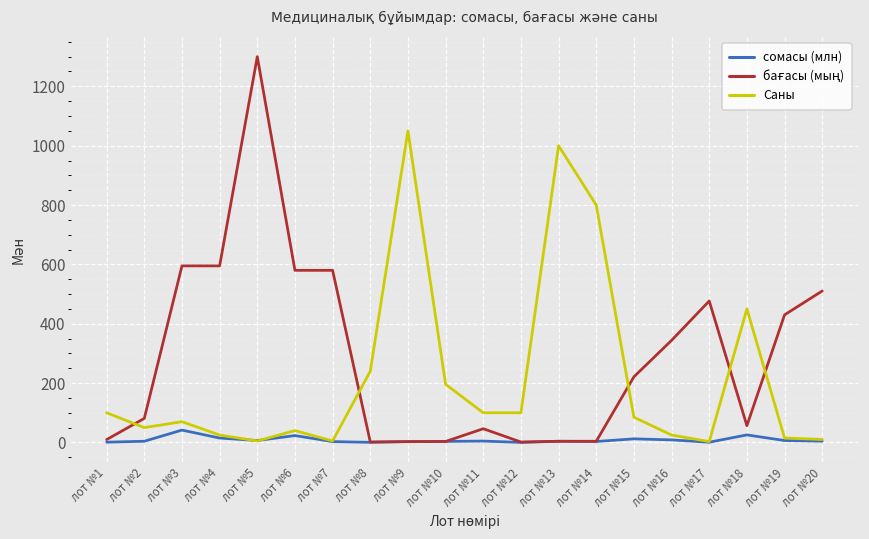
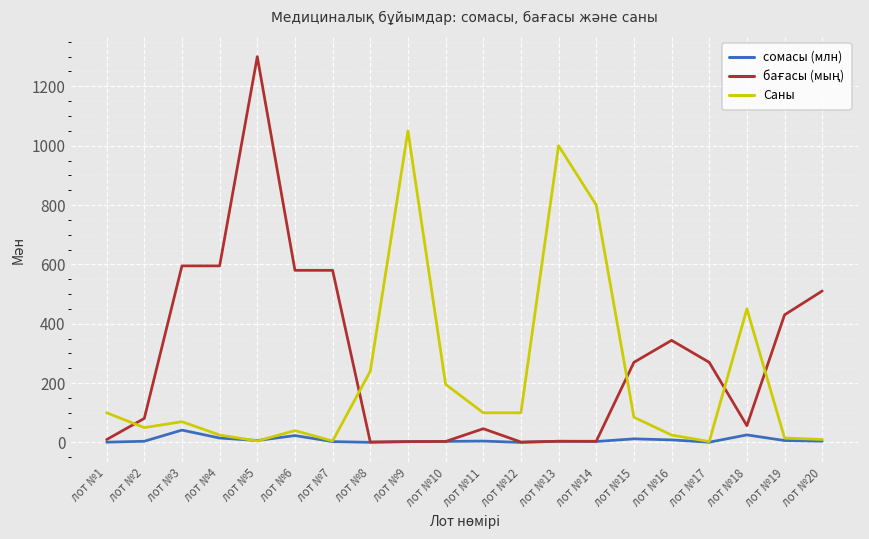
  {
    "сомасы (млн)": {
      "лот №2": 0,
      "лот №3": 40,
      "лот №4": 10,
      "лот №6": 20,
      "лот №11": 0,
      "лот №15": 10,
      "лот №16": 10,
      "лот №18": 30
    },
    "бағасы (мың)": {
      "лот №2": 80,
      "лот №3": 600,
      "лот №4": 600,
      "лот №5": 1300,
      "лот №6": 580,
      "лот №7": 580,
      "лот №11": 50,
-     "лот №15": 220,
+     "лот №15": 270,
      "лот №16": 340,
-     "лот №17": 480,
+     "лот №17": 270,
      "лот №18": 60,
      "лот №19": 430,
      "лот №20": 510
    },
    "Саны": {
      "лот №1": 100,
      "лот №2": 50,
      "лот №3": 70,
      "лот №4": 30,
      "лот №6": 40,
      "лот №8": 240,
      "лот №9": 1050,
      "лот №10": 200,
      "лот №11": 100,
      "лот №12": 100,
      "лот №13": 1000,
      "лот №14": 800,
      "лот №15": 90,
      "лот №16": 30,
      "лот №18": 450
    }
  }
